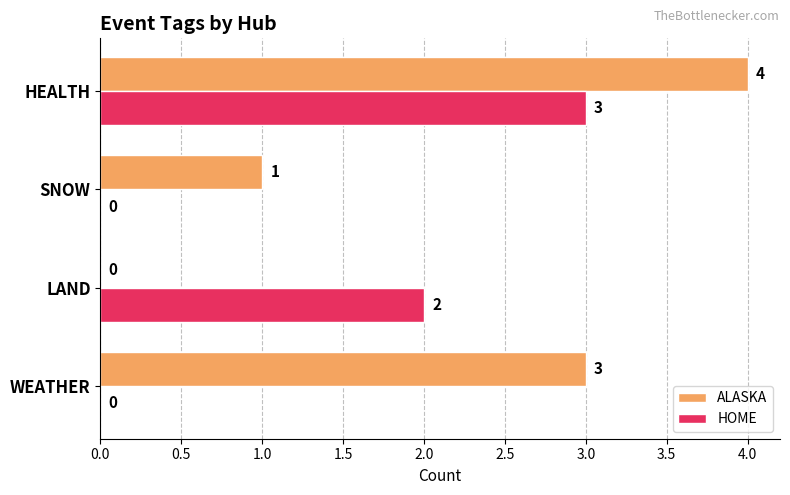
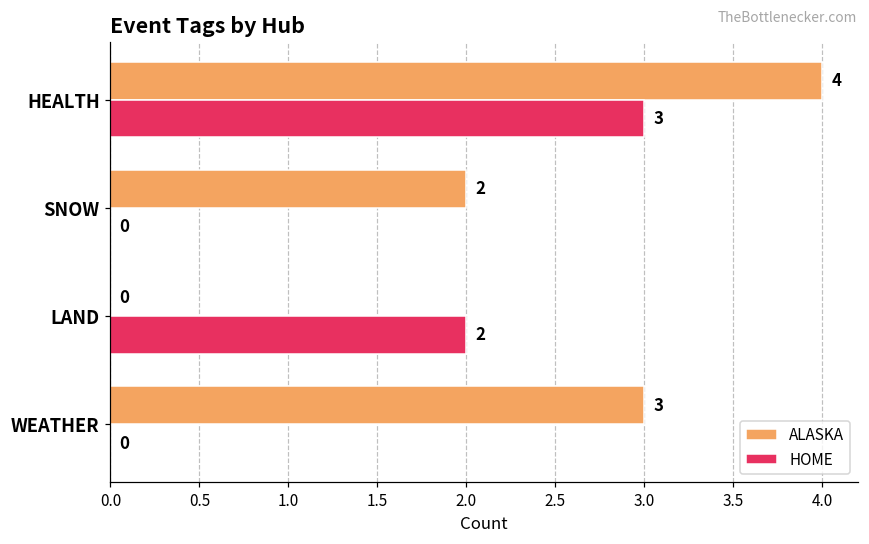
  {
    "ALASKA": {
      "HEALTH": 4,
-     "SNOW": 1,
+     "SNOW": 2,
      "LAND": 0,
      "WEATHER": 3
    },
    "HOME": {
      "HEALTH": 3,
      "SNOW": 0,
      "LAND": 2,
      "WEATHER": 0
    }
  }
